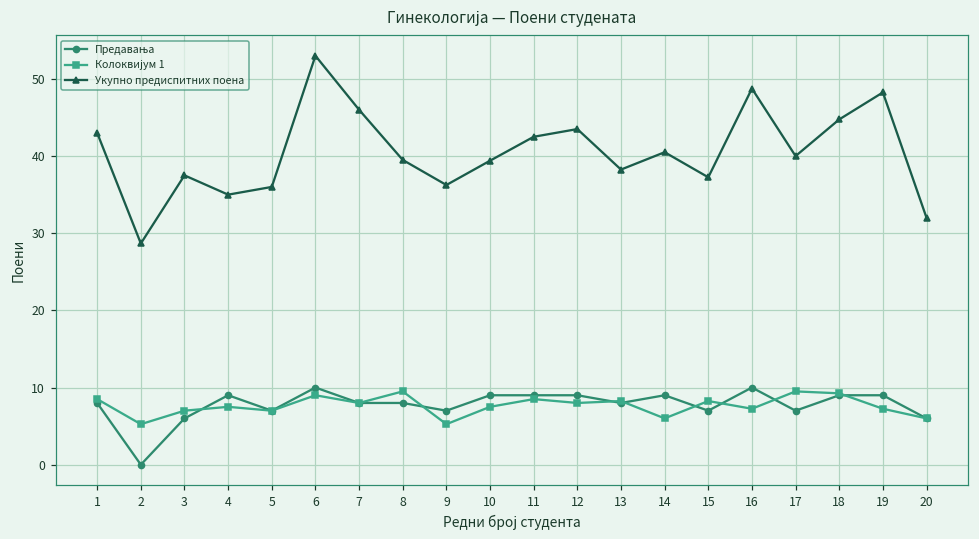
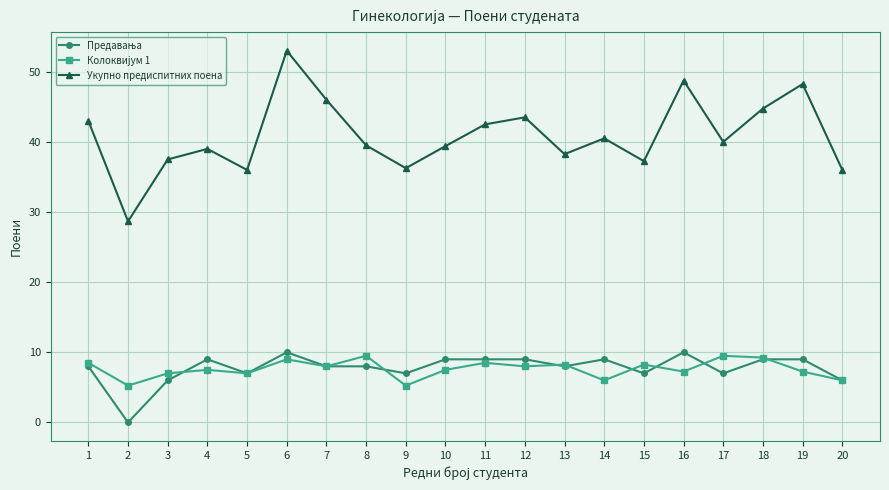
  {
    "Укупно предиспитних поена": {
      "1": 43,
      "2": 29,
      "3": 38,
-     "4": 35,
+     "4": 39,
      "5": 36,
      "6": 53,
      "7": 46,
      "8": 40,
      "9": 36,
      "10": 39,
      "11": 43,
      "12": 44,
      "13": 38,
      "14": 41,
      "15": 37,
      "16": 49,
      "17": 40,
      "18": 45,
      "19": 48,
-     "20": 32
+     "20": 36
    }
  }
